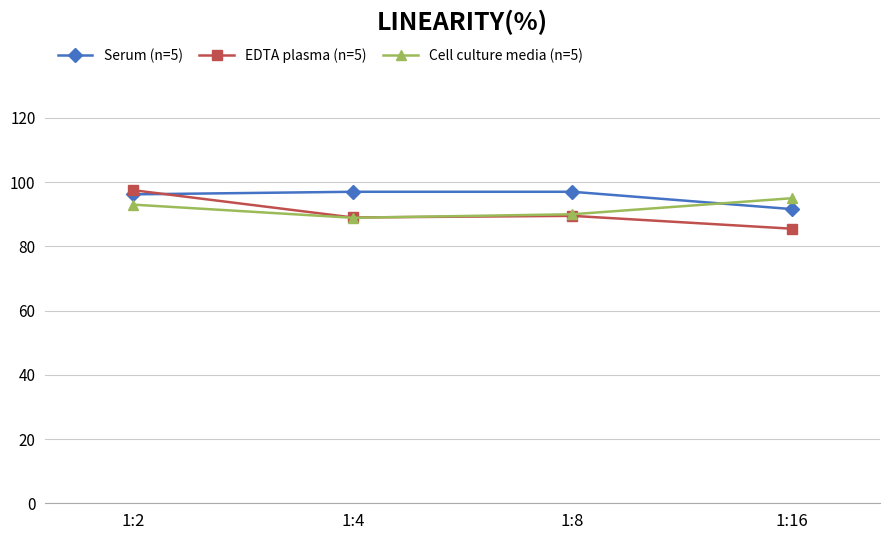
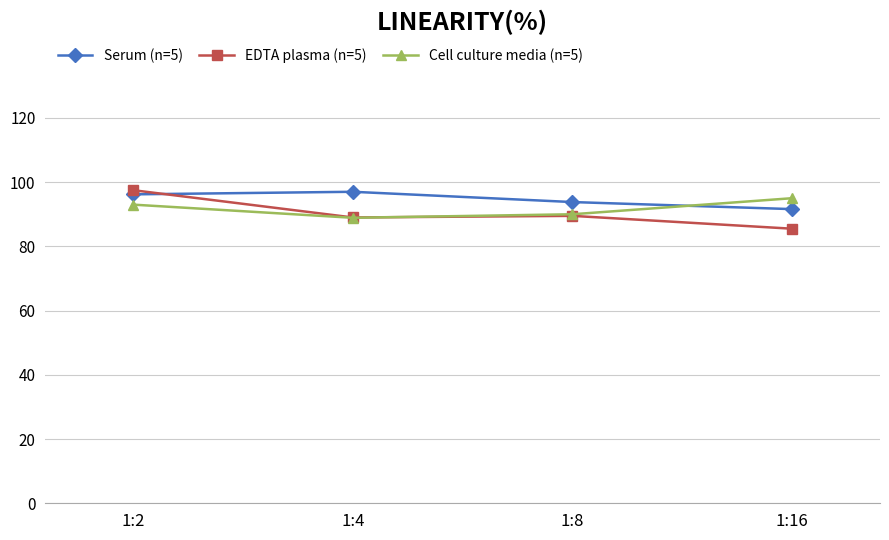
  {
    "Serum (n=5)": {
      "1:2": 96,
      "1:4": 97,
-     "1:8": 97,
+     "1:8": 94,
      "1:16": 92
    },
    "EDTA plasma (n=5)": {
      "1:2": 98,
      "1:16": 86
    },
    "Cell culture media (n=5)": {
      "1:2": 93,
      "1:16": 95
    }
  }
